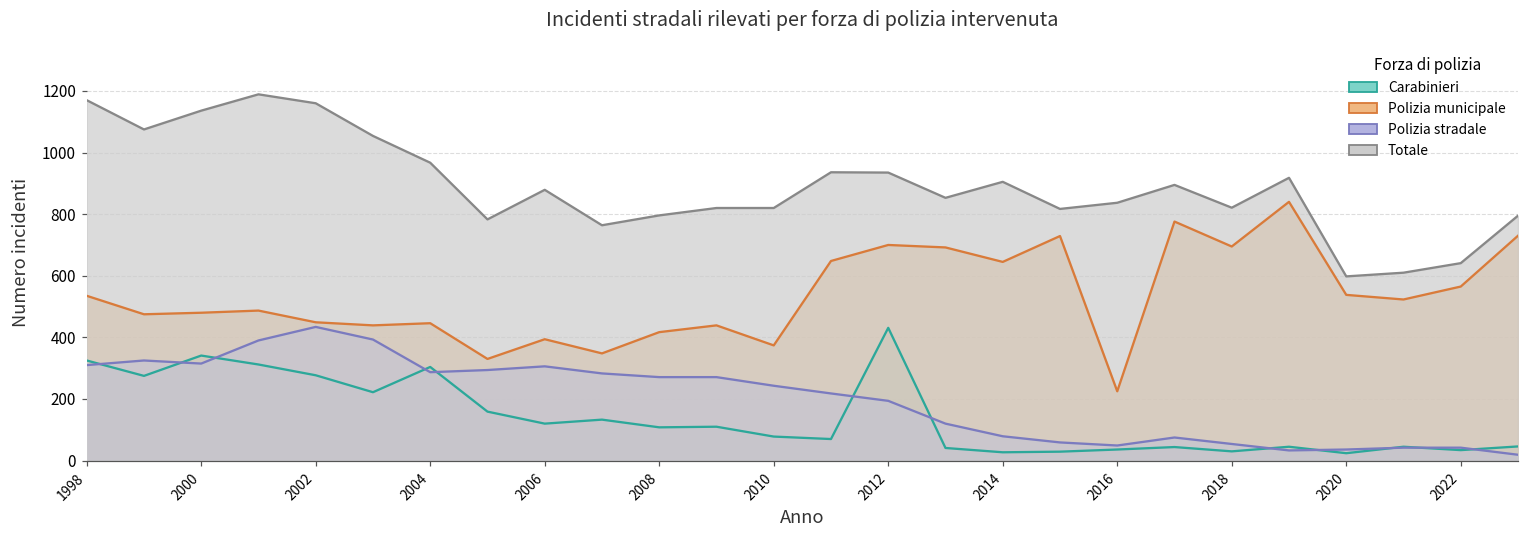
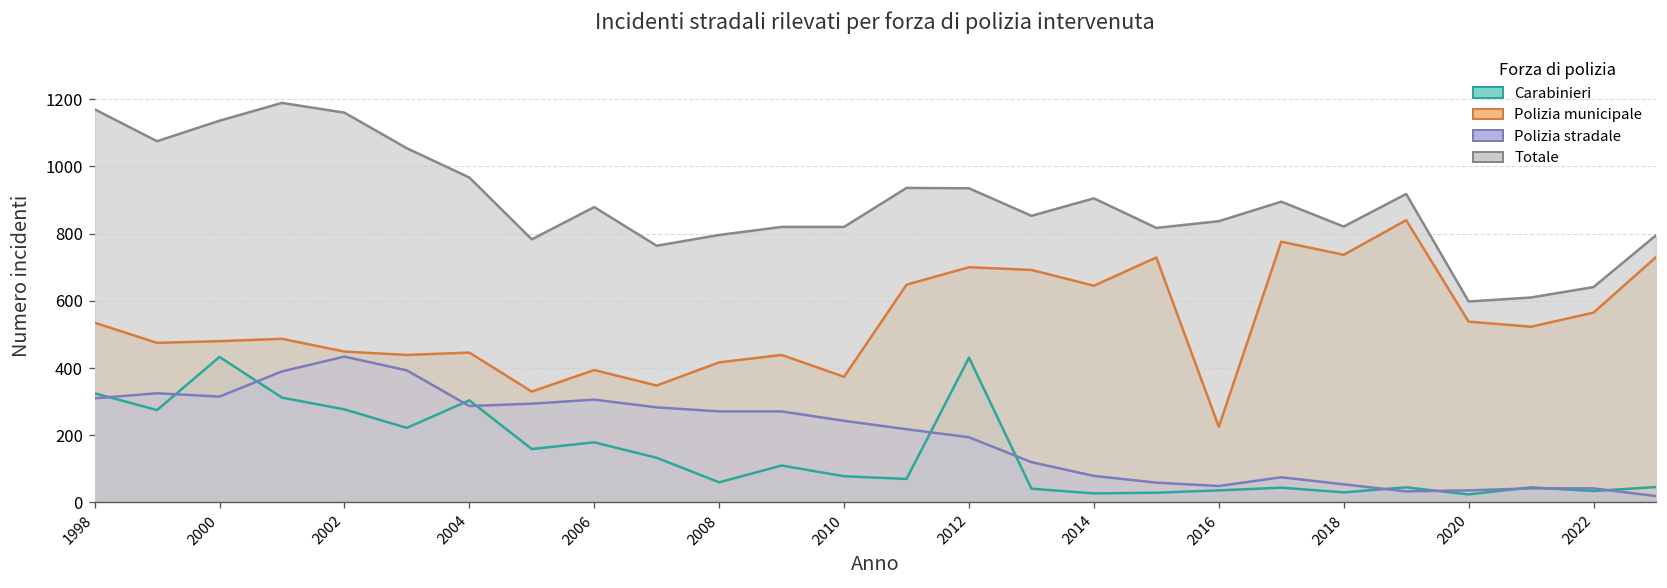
  {
    "Carabinieri": {
      "1998": 330,
-     "2000": 340,
+     "2000": 430,
      "2002": 280,
      "2004": 300,
-     "2006": 120,
-     "2008": 110,
+     "2006": 180,
+     "2008": 60,
      "2010": 80,
      "2012": 430,
      "2014": 30,
      "2016": 40,
      "2018": 30,
      "2020": 20
    },
    "Polizia municipale": {
      "1998": 540,
      "2000": 480,
      "2002": 450,
      "2004": 450,
      "2006": 390,
      "2008": 420,
      "2010": 370,
      "2012": 700,
      "2014": 650,
      "2016": 230,
-     "2018": 700,
+     "2018": 740,
      "2020": 540,
      "2022": 570
    }
  }
